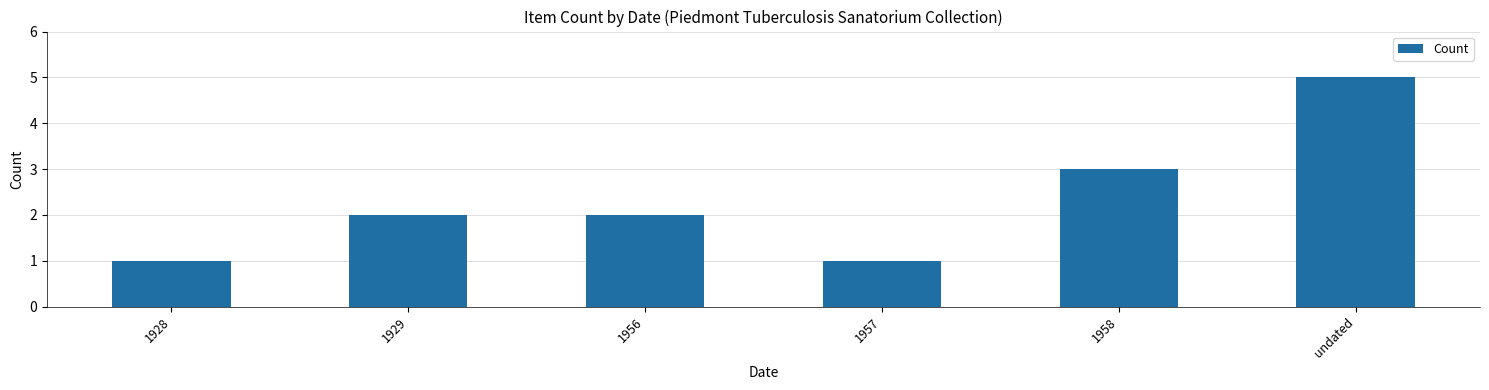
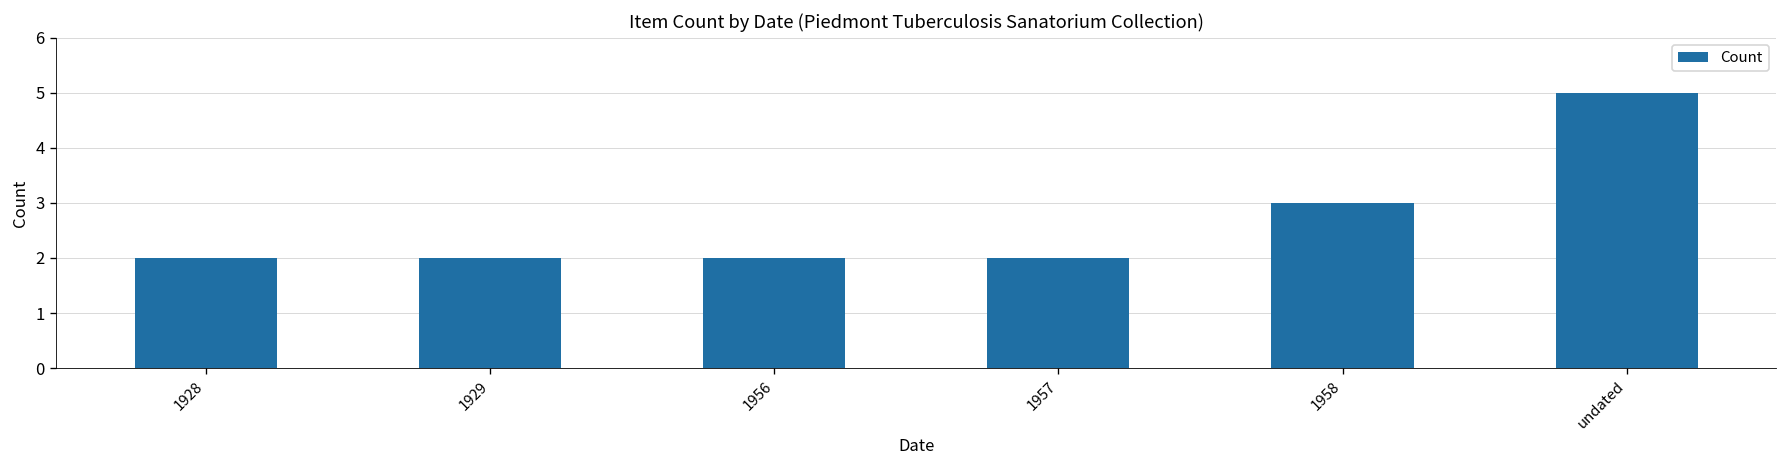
  {
-   "1928": 1,
+   "1928": 2,
    "1929": 2,
    "1956": 2,
-   "1957": 1,
+   "1957": 2,
    "1958": 3,
    "undated": 5
  }
